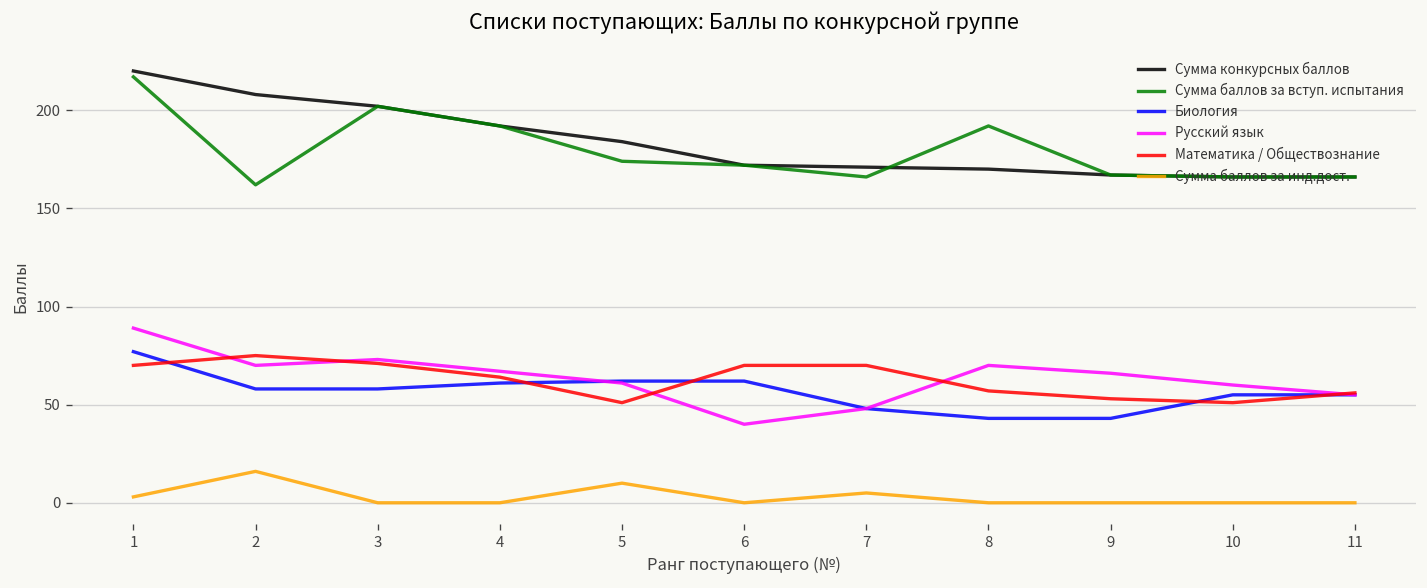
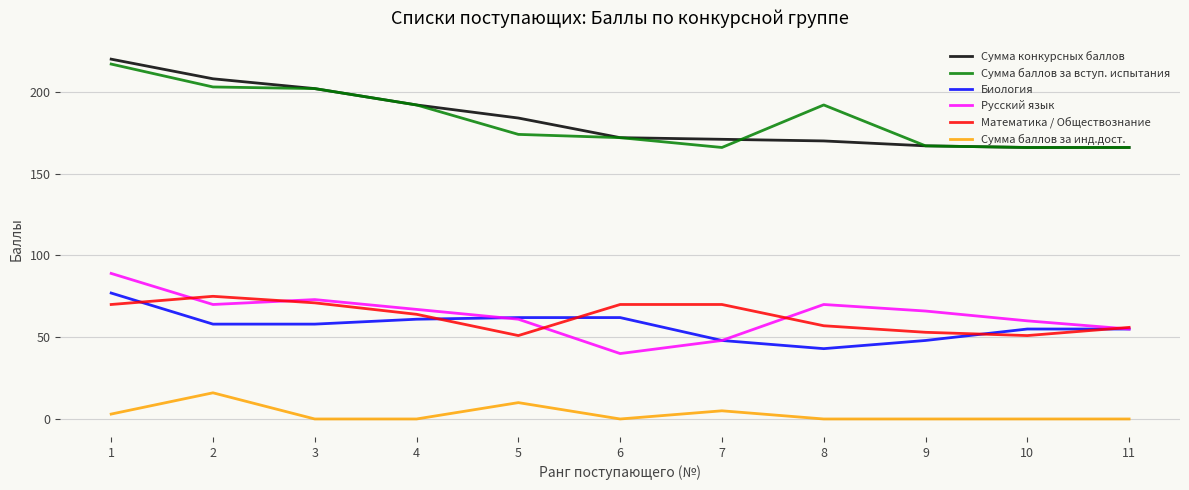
  {
    "Сумма конкурсных баллов": {
      "1": 220,
      "2": 208,
      "5": 184,
      "7": 171,
      "8": 170
    },
    "Сумма баллов за вступ. испытания": {
      "1": 217,
-     "2": 162,
+     "2": 203,
      "5": 174,
      "7": 166,
      "8": 192
    },
    "Биология": {
      "1": 77,
      "2": 58,
      "3": 58,
      "4": 61,
      "6": 62,
      "8": 43,
-     "9": 43,
+     "9": 48,
      "10": 55
    },
    "Русский язык": {
      "1": 89,
      "2": 70,
      "3": 73,
      "4": 67,
      "6": 40,
      "8": 70,
      "9": 66,
      "10": 60
    },
    "Математика / Обществознание": {
      "1": 70,
      "2": 75,
      "3": 71,
      "4": 64,
      "5": 51,
      "6": 70,
      "7": 70,
      "8": 57,
      "9": 53,
      "10": 51
    },
    "Сумма баллов за инд.дост.": {
      "1": 3,
      "2": 16,
      "3": 0,
      "4": 0,
      "5": 10,
      "6": 0,
      "7": 5,
      "8": 0,
      "9": 0,
      "10": 0,
      "11": 0
    }
  }
